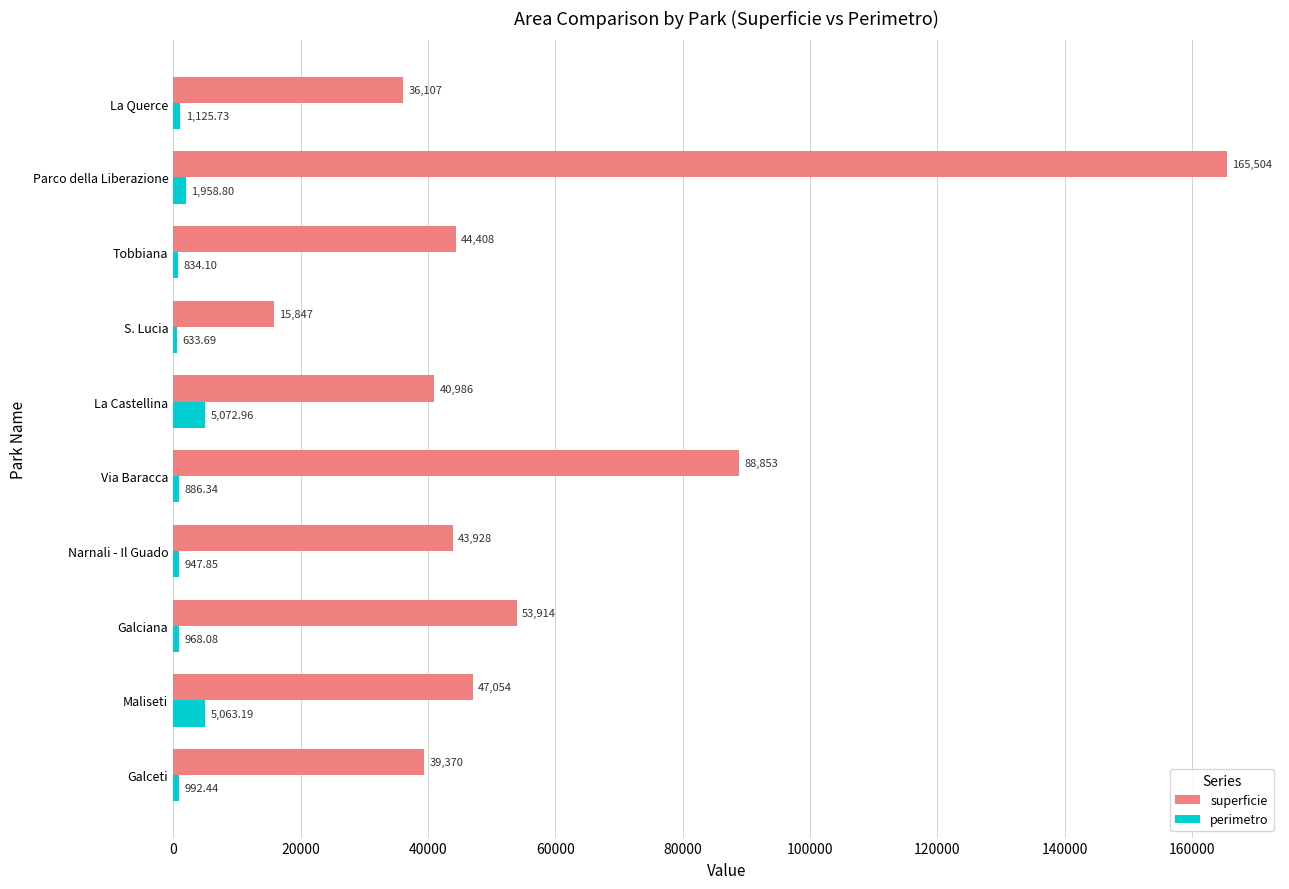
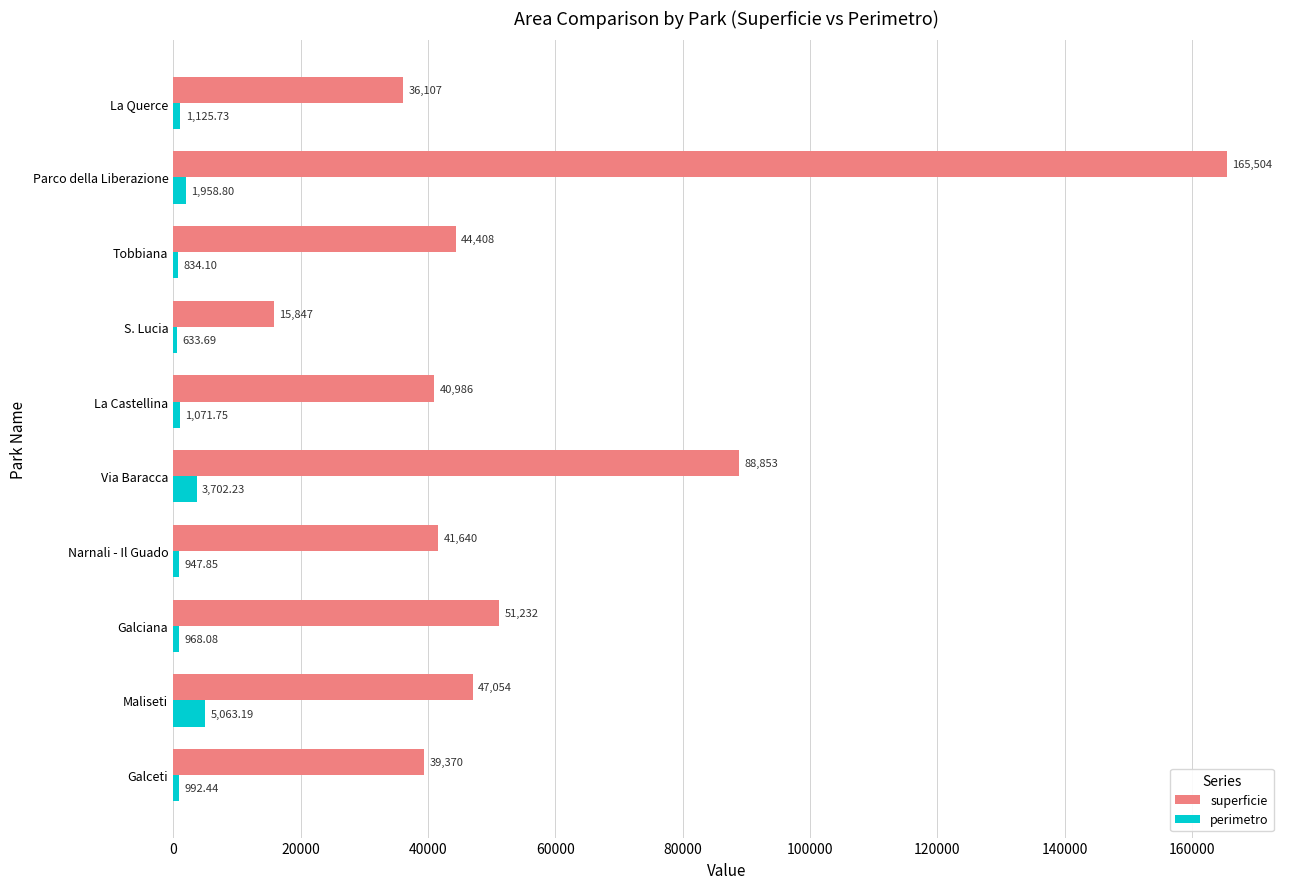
  {
    "superficie": {
      "La Querce": "36,107",
      "Parco della Liberazione": "165,504",
      "Tobbiana": "44,408",
      "S. Lucia": "15,847",
      "La Castellina": "40,986",
      "Via Baracca": "88,853",
-     "Narnali - Il Guado": "43,928",
-     "Galciana": "53,914",
+     "Narnali - Il Guado": "41,640",
+     "Galciana": "51,232",
      "Maliseti": "47,054",
      "Galceti": "39,370"
    },
    "perimetro": {
      "La Querce": "1,125.73",
      "Parco della Liberazione": "1,958.80",
      "Tobbiana": "834.10",
      "S. Lucia": "633.69",
-     "La Castellina": "5,072.96",
-     "Via Baracca": "886.34",
+     "La Castellina": "1,071.75",
+     "Via Baracca": "3,702.23",
      "Narnali - Il Guado": "947.85",
      "Galciana": "968.08",
      "Maliseti": "5,063.19",
      "Galceti": "992.44"
    }
  }
